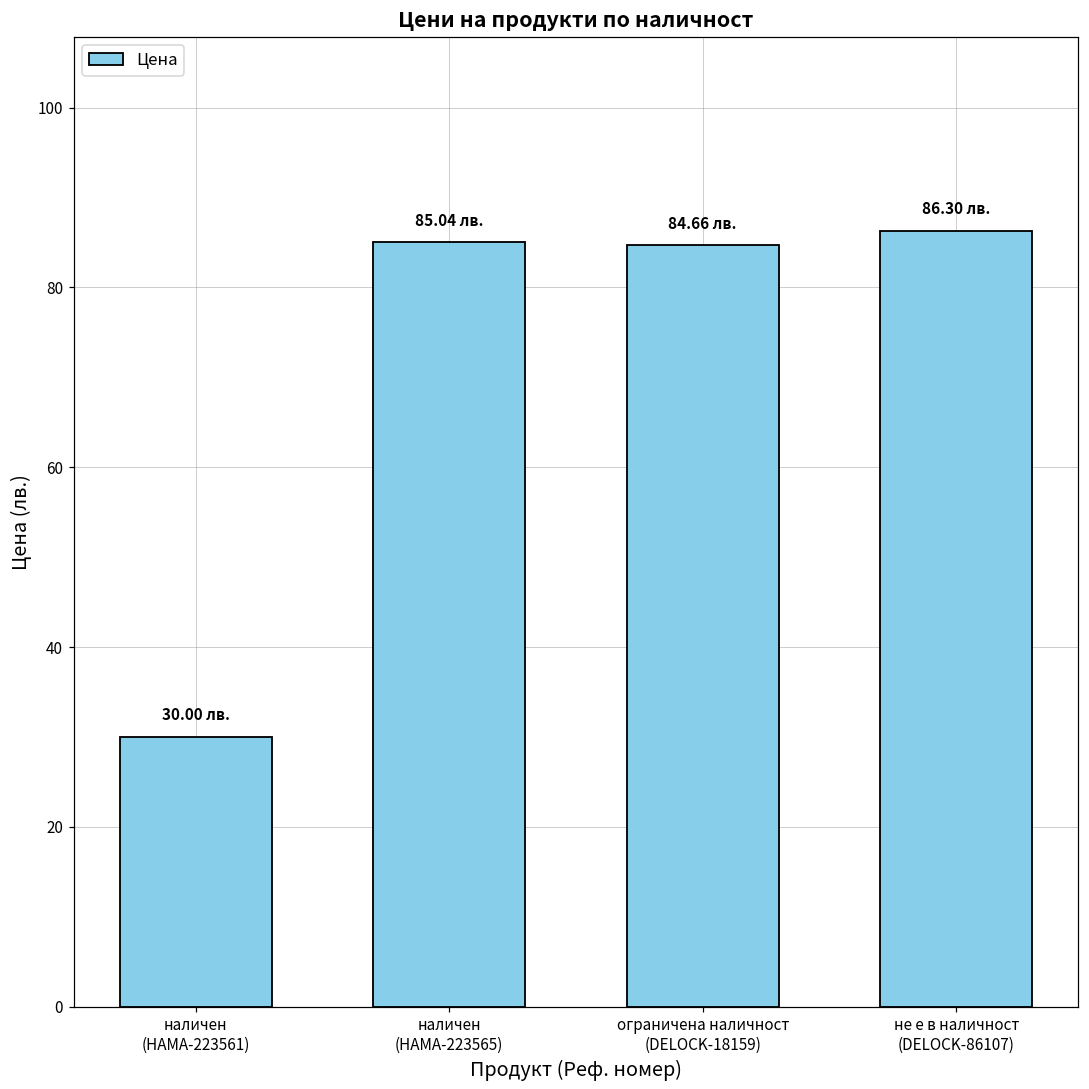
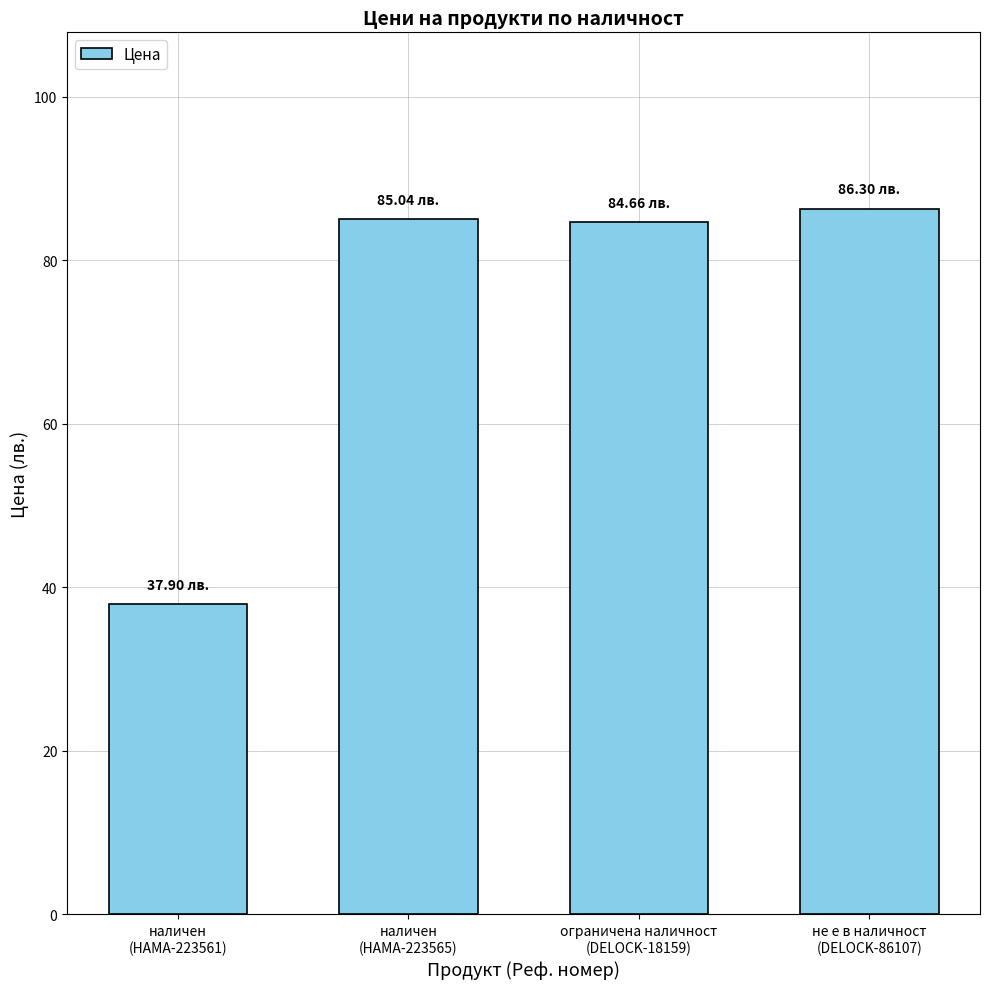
  {
-   "наличен (HAMA-223561)": 30.00,
+   "наличен (HAMA-223561)": 37.90,
    "наличен (HAMA-223565)": 85.04,
    "ограничена наличност (DELOCK-18159)": 84.66,
    "не е в наличност (DELOCK-86107)": 86.30
  }
